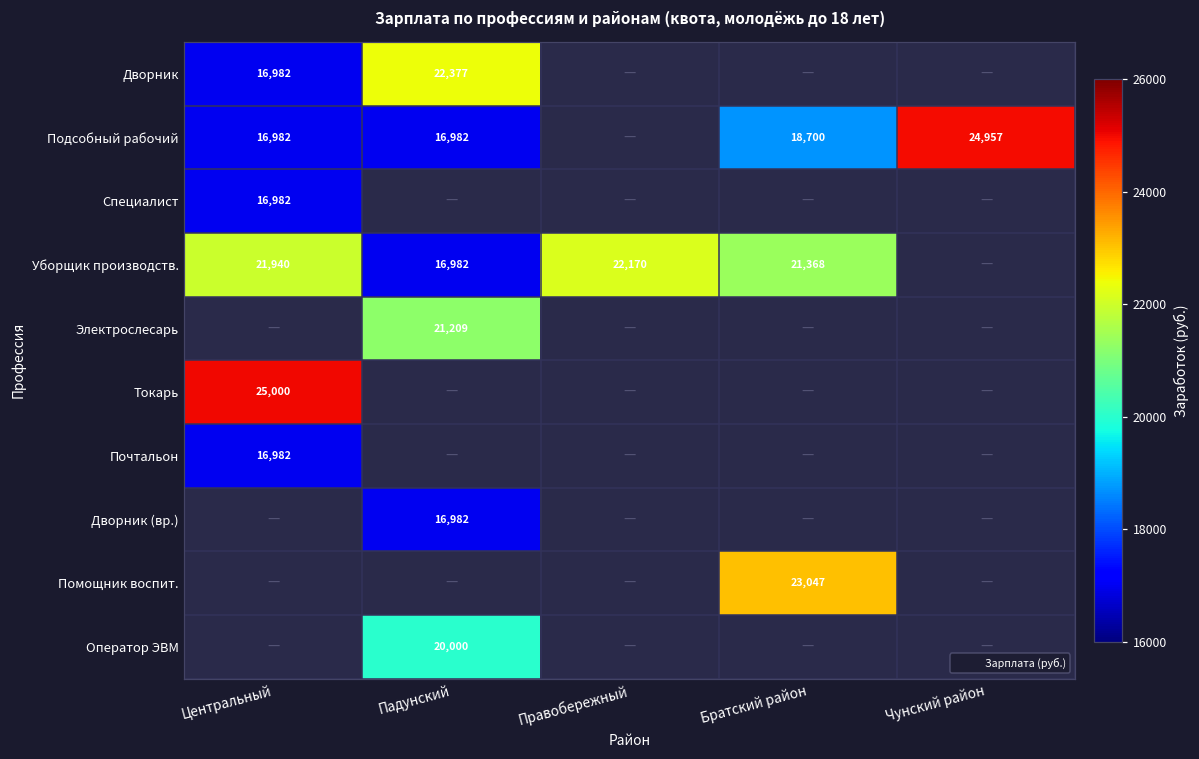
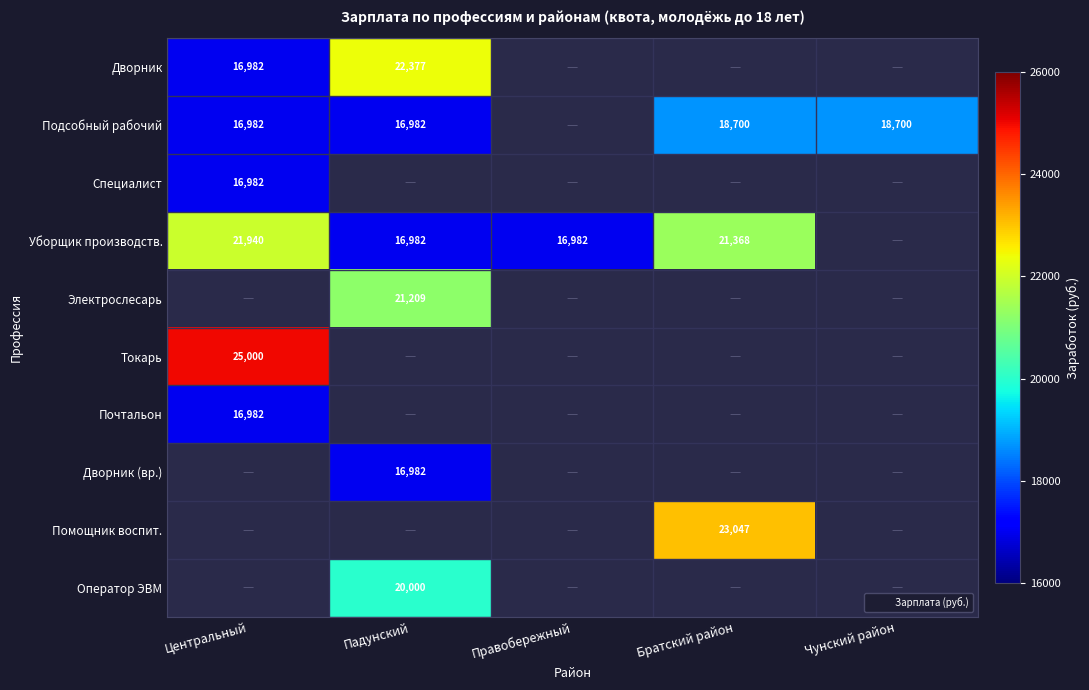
  {
    "Дворник": {
      "Центральный": "16,982",
      "Падунский": "22,377"
    },
    "Подсобный рабочий": {
      "Центральный": "16,982",
      "Падунский": "16,982",
      "Братский район": "18,700",
-     "Чунский район": "24,957"
+     "Чунский район": "18,700"
    },
    "Специалист": {
      "Центральный": "16,982"
    },
    "Уборщик производств.": {
      "Центральный": "21,940",
      "Падунский": "16,982",
-     "Правобережный": "22,170",
+     "Правобережный": "16,982",
      "Братский район": "21,368"
    },
    "Электрослесарь": {
      "Падунский": "21,209"
    },
    "Токарь": {
      "Центральный": "25,000"
    },
    "Почтальон": {
      "Центральный": "16,982"
    },
    "Дворник (вр.)": {
      "Падунский": "16,982"
    },
    "Помощник воспит.": {
      "Братский район": "23,047"
    },
    "Оператор ЭВМ": {
      "Падунский": "20,000"
    }
  }
